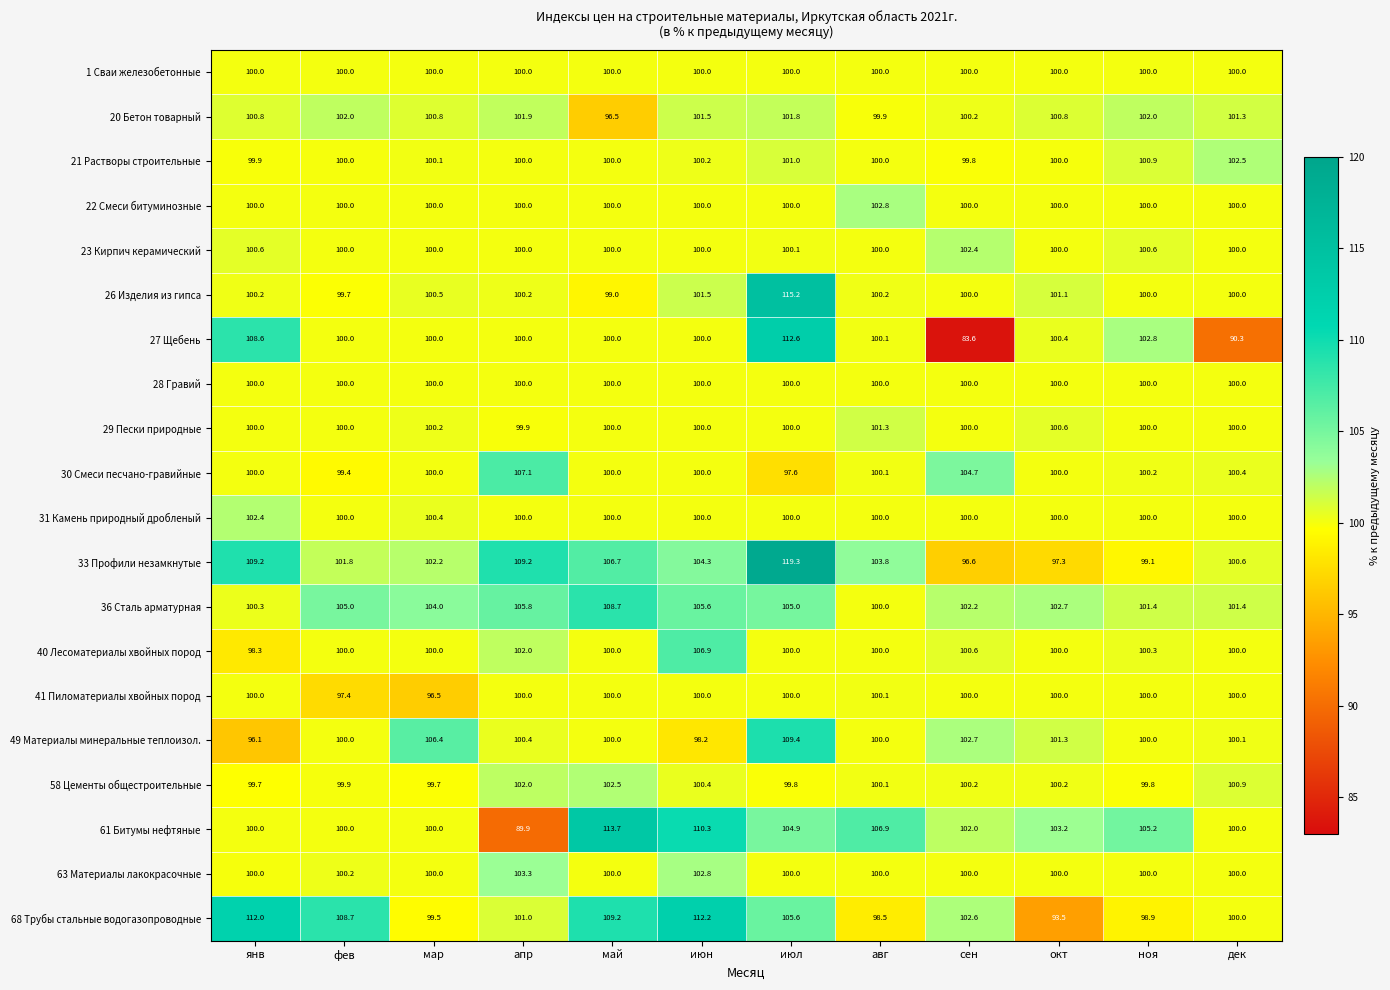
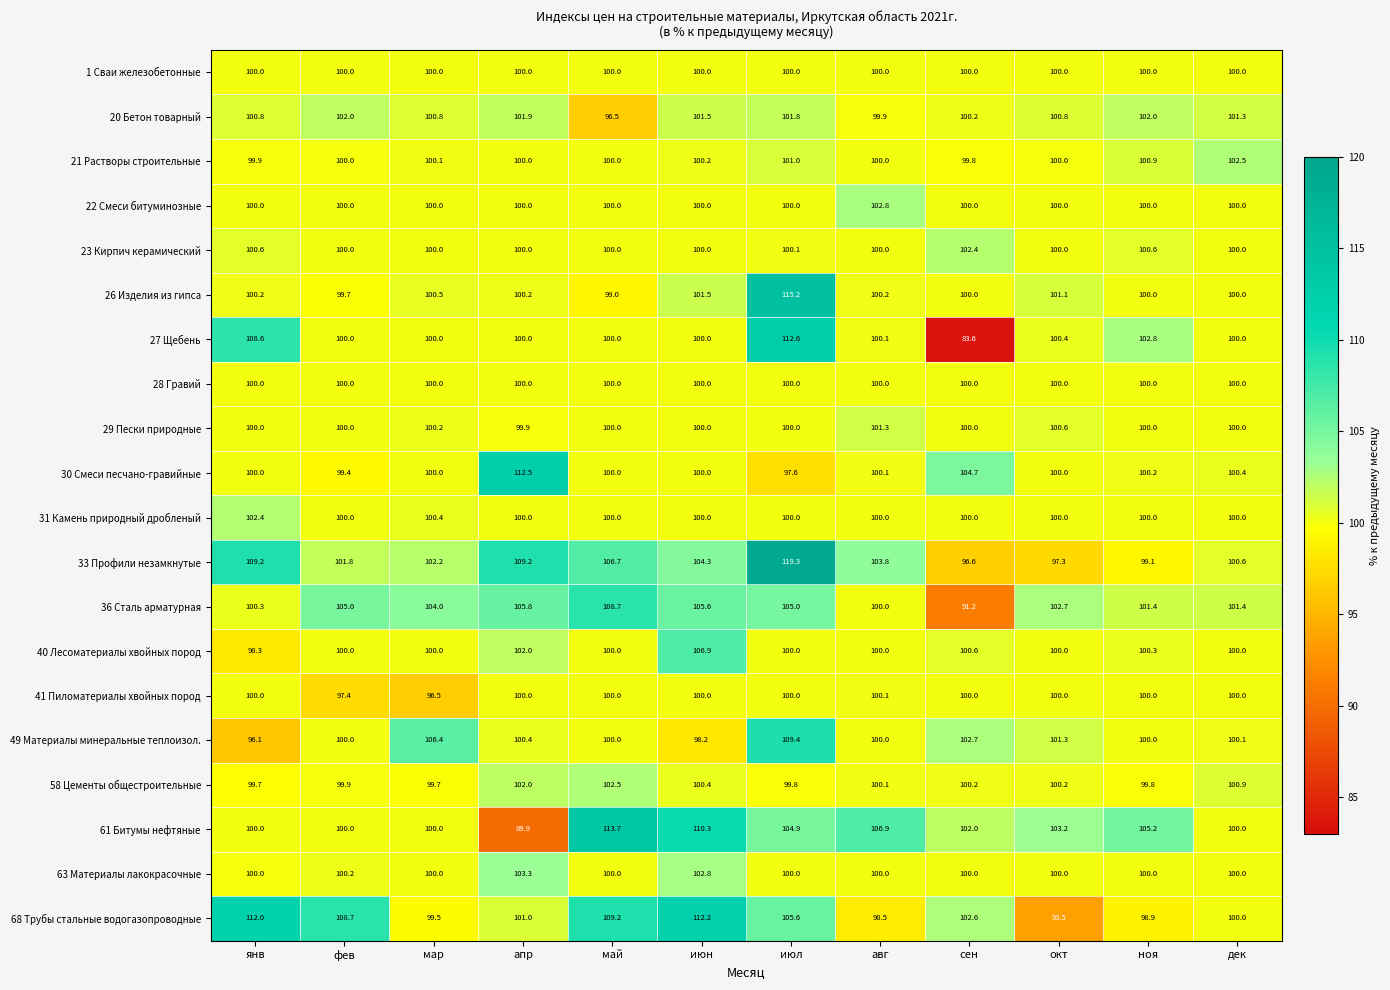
  {
    "27 Щебень": {
      "янв": 108.6,
      "фев": 100.0,
      "мар": 100.0,
      "апр": 100.0,
      "май": 100.0,
      "июн": 100.0,
      "июл": 112.6,
      "авг": 100.1,
      "сен": 83.6,
      "окт": 100.4,
      "ноя": 102.8,
-     "дек": 90.3
+     "дек": 100.0
    },
    "30 Смеси песчано-гравийные": {
      "янв": 100.0,
      "фев": 99.4,
      "мар": 100.0,
-     "апр": 107.1,
+     "апр": 112.5,
      "май": 100.0,
      "июн": 100.0,
      "июл": 97.6,
      "авг": 100.1,
      "сен": 104.7,
      "окт": 100.0,
      "ноя": 100.2,
      "дек": 100.4
    },
    "36 Сталь арматурная": {
      "янв": 100.3,
      "фев": 105.0,
      "мар": 104.0,
      "апр": 105.8,
      "май": 108.7,
      "июн": 105.6,
      "июл": 105.0,
      "авг": 100.0,
-     "сен": 102.2,
+     "сен": 91.2,
      "окт": 102.7,
      "ноя": 101.4,
      "дек": 101.4
    }
  }
